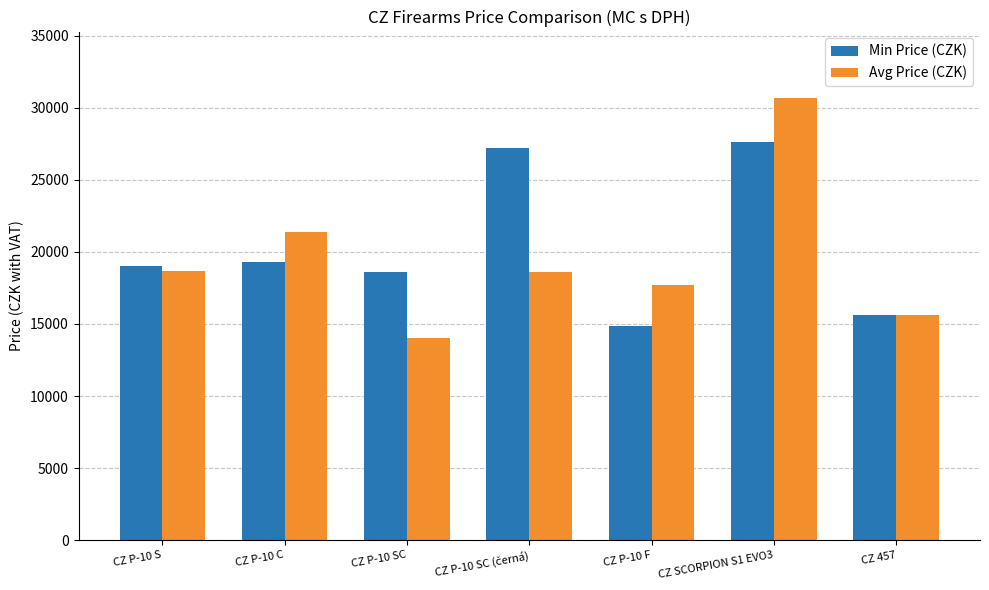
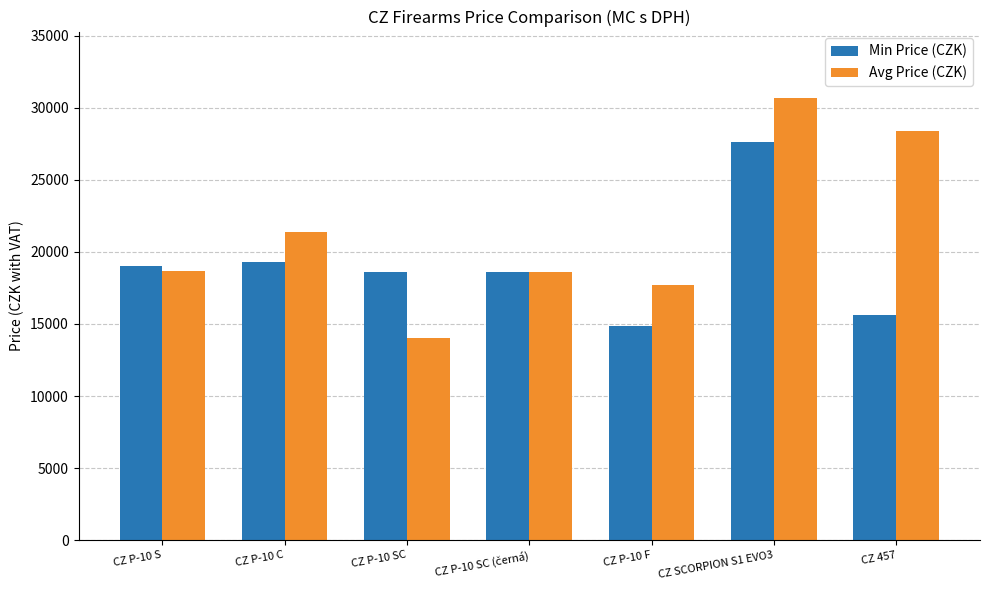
  {
    "Min Price (CZK)": {
      "CZ P-10 S": 19000,
      "CZ P-10 C": 19300,
      "CZ P-10 SC": 18600,
-     "CZ P-10 SC (černá)": 27200,
+     "CZ P-10 SC (černá)": 18600,
      "CZ P-10 F": 14900,
      "CZ SCORPION S1 EVO3": 27600,
      "CZ 457": 15600
    },
    "Avg Price (CZK)": {
      "CZ P-10 S": 18700,
      "CZ P-10 C": 21400,
      "CZ P-10 SC": 14000,
      "CZ P-10 SC (černá)": 18600,
      "CZ P-10 F": 17700,
      "CZ SCORPION S1 EVO3": 30700,
-     "CZ 457": 15600
+     "CZ 457": 28400
    }
  }
